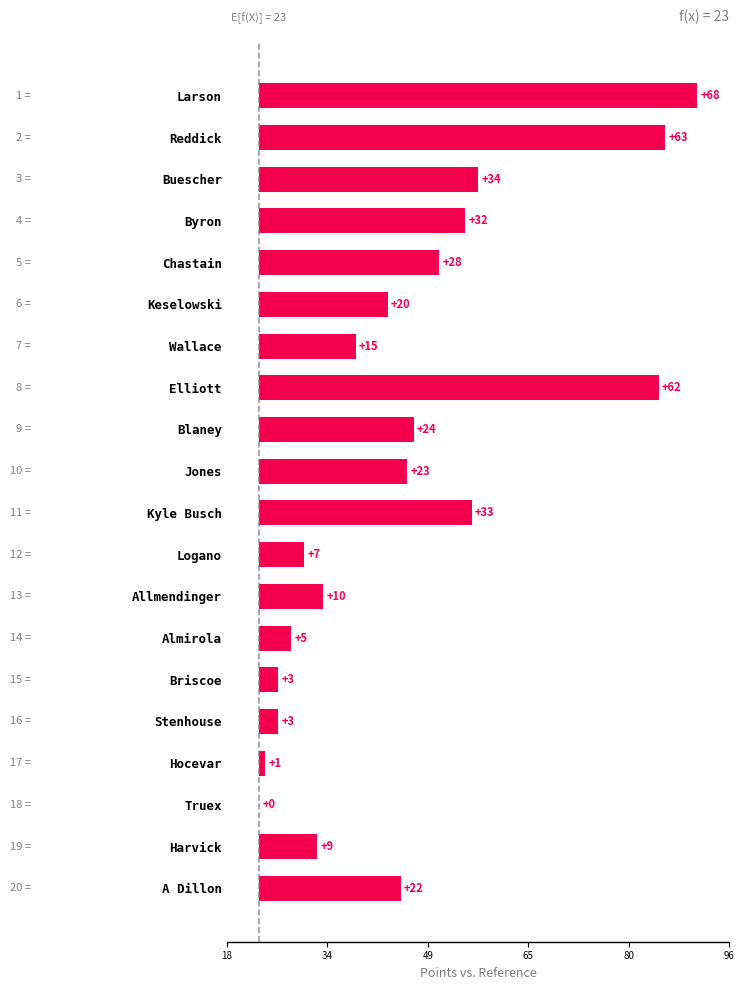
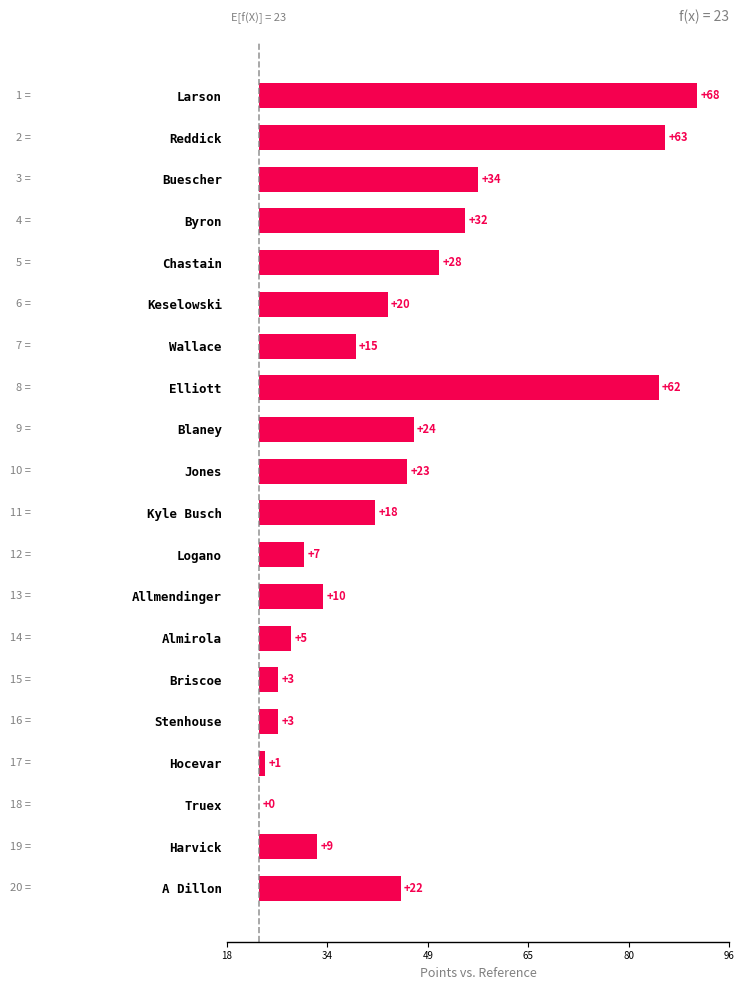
  {
    "Larson": "+68",
    "Reddick": "+63",
    "Buescher": "+34",
    "Byron": "+32",
    "Chastain": "+28",
    "Keselowski": "+20",
    "Wallace": "+15",
    "Elliott": "+62",
    "Blaney": "+24",
    "Jones": "+23",
-   "Kyle Busch": "+33",
+   "Kyle Busch": "+18",
    "Logano": "+7",
    "Allmendinger": "+10",
    "Almirola": "+5",
    "Briscoe": "+3",
    "Stenhouse": "+3",
    "Hocevar": "+1",
    "Truex": "+0",
    "Harvick": "+9",
    "A Dillon": "+22"
  }
